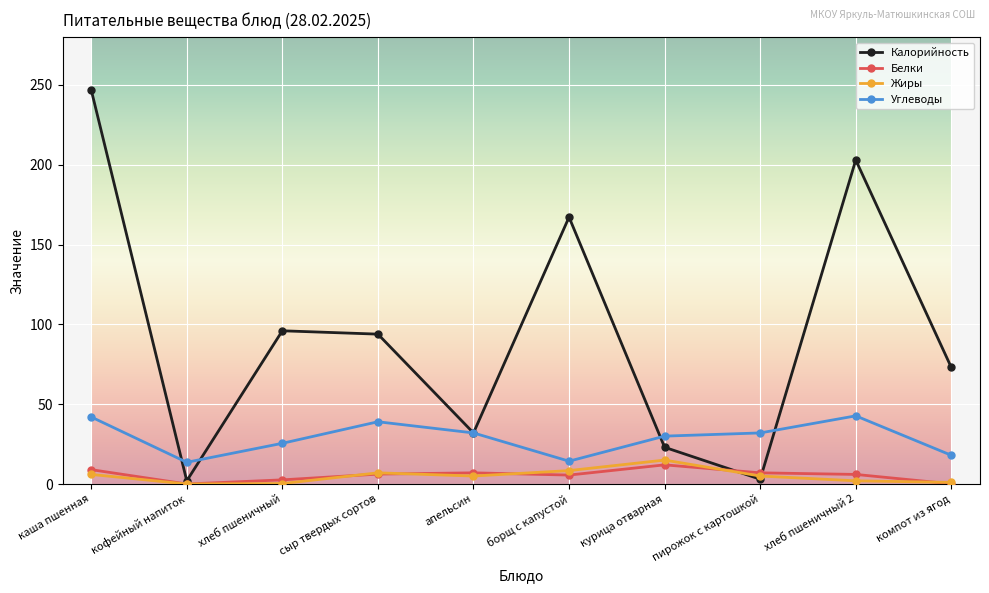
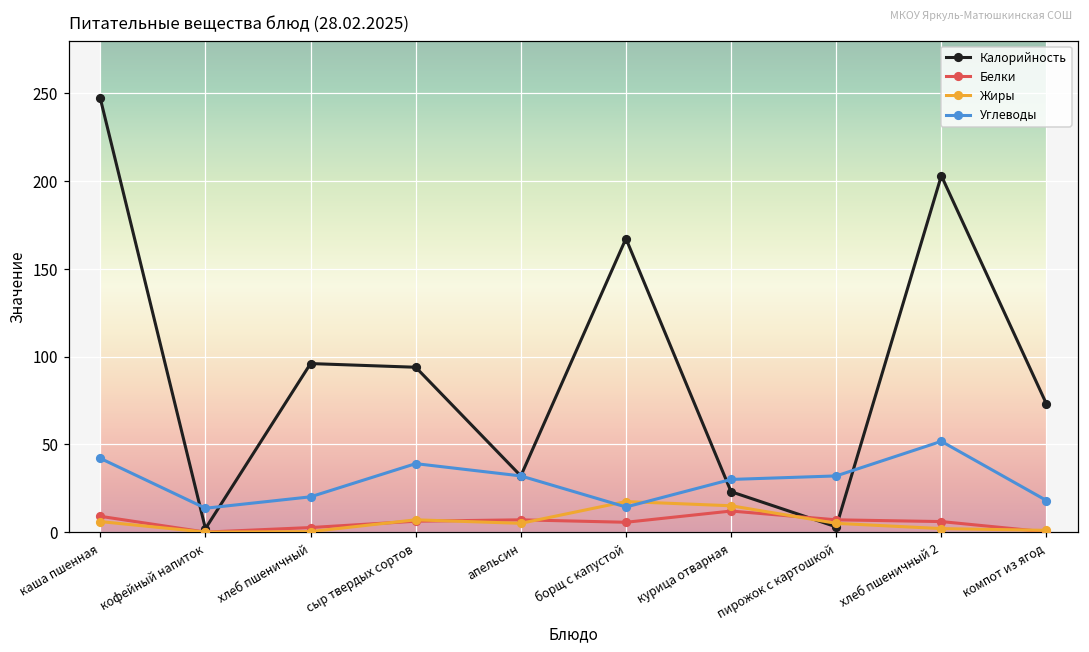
  {
    "Калорийность": {
      "каша пшенная": 247,
      "кофейный напиток": 2,
      "хлеб пшеничный": 96,
      "сыр твердых сортов": 94,
      "борщ с капустой": 167,
      "курица отварная": 23,
      "пирожок с картошкой": 3,
      "хлеб пшеничный 2": 203,
      "компот из ягод": 73
    },
    "Белки": {
      "каша пшенная": 9,
      "хлеб пшеничный": 3,
      "апельсин": 7,
      "борщ с капустой": 6,
      "курица отварная": 12,
      "пирожок с картошкой": 7,
      "хлеб пшеничный 2": 6
    },
    "Жиры": {
      "каша пшенная": 6,
      "хлеб пшеничный": 0,
      "апельсин": 5,
-     "борщ с капустой": 8,
+     "борщ с капустой": 17,
      "курица отварная": 15,
      "пирожок с картошкой": 5,
      "хлеб пшеничный 2": 2
    },
    "Углеводы": {
      "каша пшенная": 42,
      "кофейный напиток": 14,
-     "хлеб пшеничный": 26,
+     "хлеб пшеничный": 20,
      "сыр твердых сортов": 39,
      "борщ с капустой": 14,
      "курица отварная": 30,
      "пирожок с картошкой": 32,
-     "хлеб пшеничный 2": 43,
+     "хлеб пшеничный 2": 52,
      "компот из ягод": 18
    }
  }
